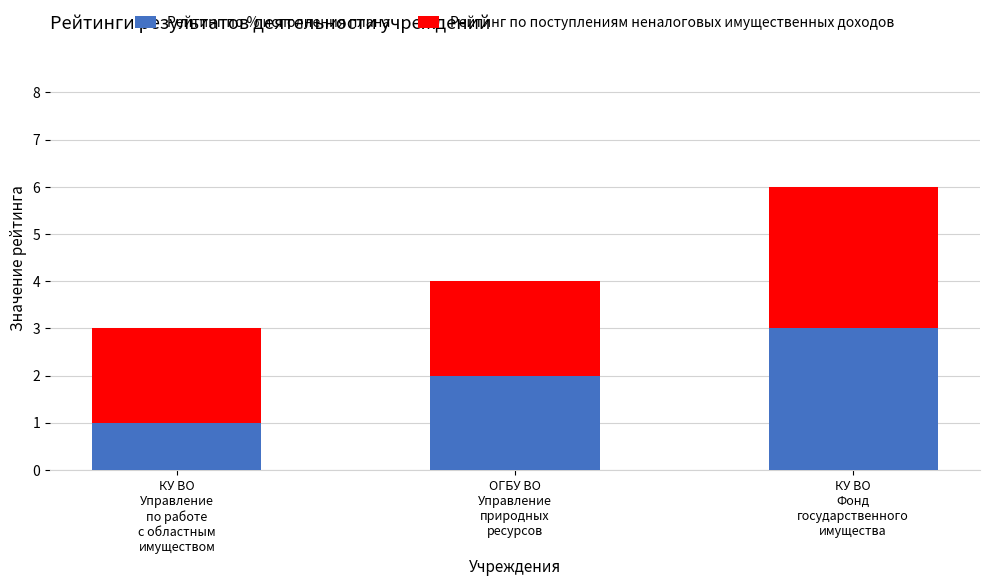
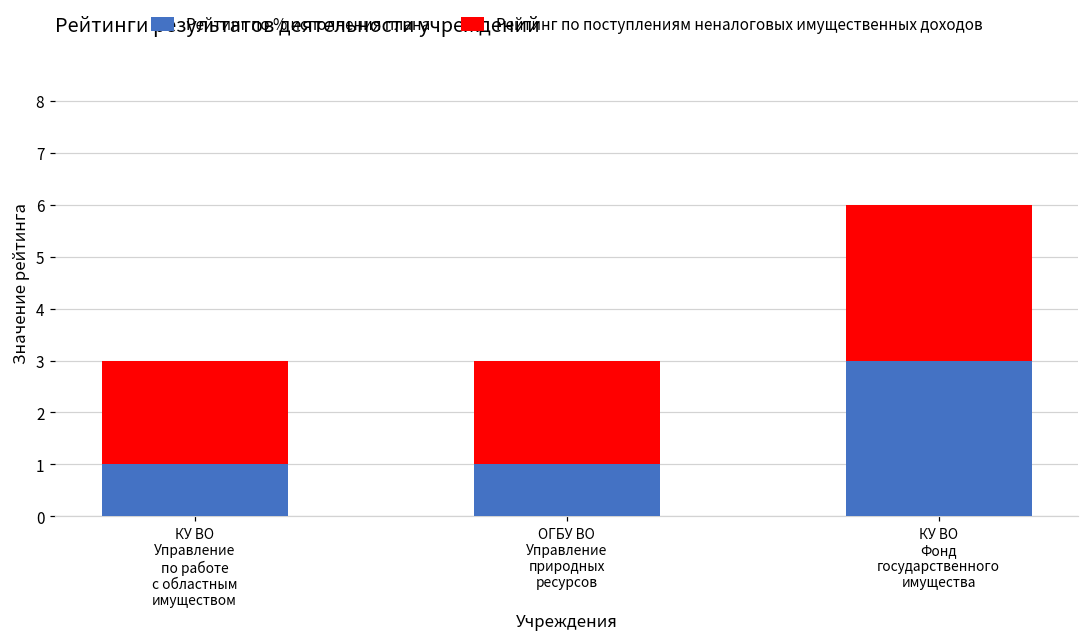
  {
    "Рейтинг по % исполнения плана": {
      "КУ ВО Управление по работе с областным имуществом": 1,
-     "ОГБУ ВО Управление природных ресурсов": 2,
+     "ОГБУ ВО Управление природных ресурсов": 1,
      "КУ ВО Фонд государственного имущества": 3
    },
    "Рейтинг по поступлениям неналоговых имущественных доходов": {
      "КУ ВО Управление по работе с областным имуществом": 2,
      "ОГБУ ВО Управление природных ресурсов": 2,
      "КУ ВО Фонд государственного имущества": 3
    }
  }
